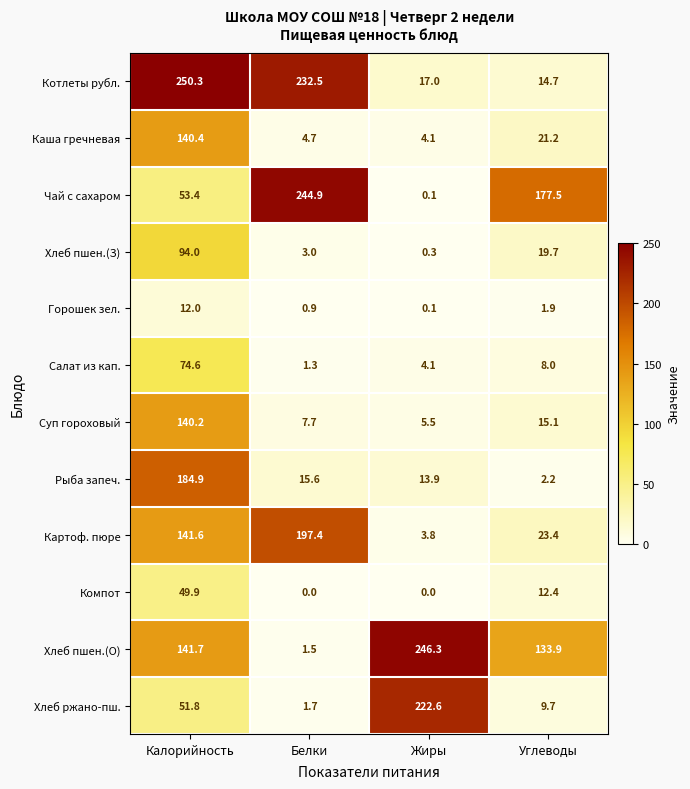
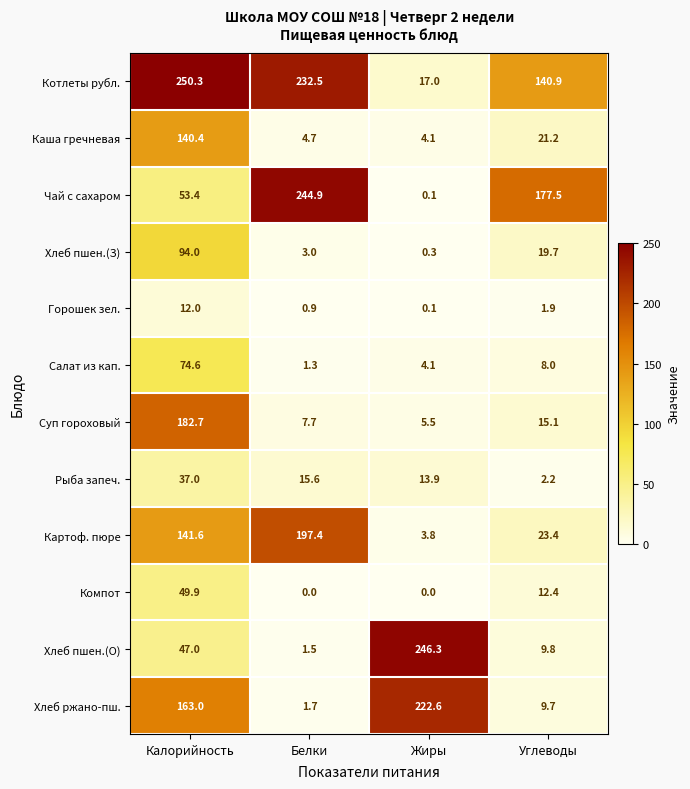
  {
    "Котлеты рубл.": {
      "Калорийность": 250.3,
      "Белки": 232.5,
      "Жиры": 17.0,
-     "Углеводы": 14.7
+     "Углеводы": 140.9
    },
    "Каша гречневая": {
      "Калорийность": 140.4,
      "Белки": 4.7,
      "Жиры": 4.1,
      "Углеводы": 21.2
    },
    "Чай с сахаром": {
      "Калорийность": 53.4,
      "Белки": 244.9,
      "Жиры": 0.1,
      "Углеводы": 177.5
    },
    "Хлеб пшен.(З)": {
      "Калорийность": 94.0,
      "Белки": 3.0,
      "Жиры": 0.3,
      "Углеводы": 19.7
    },
    "Горошек зел.": {
      "Калорийность": 12.0,
      "Белки": 0.9,
      "Жиры": 0.1,
      "Углеводы": 1.9
    },
    "Салат из кап.": {
      "Калорийность": 74.6,
      "Белки": 1.3,
      "Жиры": 4.1,
      "Углеводы": 8.0
    },
    "Суп гороховый": {
-     "Калорийность": 140.2,
+     "Калорийность": 182.7,
      "Белки": 7.7,
      "Жиры": 5.5,
      "Углеводы": 15.1
    },
    "Рыба запеч.": {
-     "Калорийность": 184.9,
+     "Калорийность": 37.0,
      "Белки": 15.6,
      "Жиры": 13.9,
      "Углеводы": 2.2
    },
    "Картоф. пюре": {
      "Калорийность": 141.6,
      "Белки": 197.4,
      "Жиры": 3.8,
      "Углеводы": 23.4
    },
    "Компот": {
      "Калорийность": 49.9,
      "Белки": 0.0,
      "Жиры": 0.0,
      "Углеводы": 12.4
    },
    "Хлеб пшен.(О)": {
-     "Калорийность": 141.7,
+     "Калорийность": 47.0,
      "Белки": 1.5,
      "Жиры": 246.3,
-     "Углеводы": 133.9
+     "Углеводы": 9.8
    },
    "Хлеб ржано-пш.": {
-     "Калорийность": 51.8,
+     "Калорийность": 163.0,
      "Белки": 1.7,
      "Жиры": 222.6,
      "Углеводы": 9.7
    }
  }
